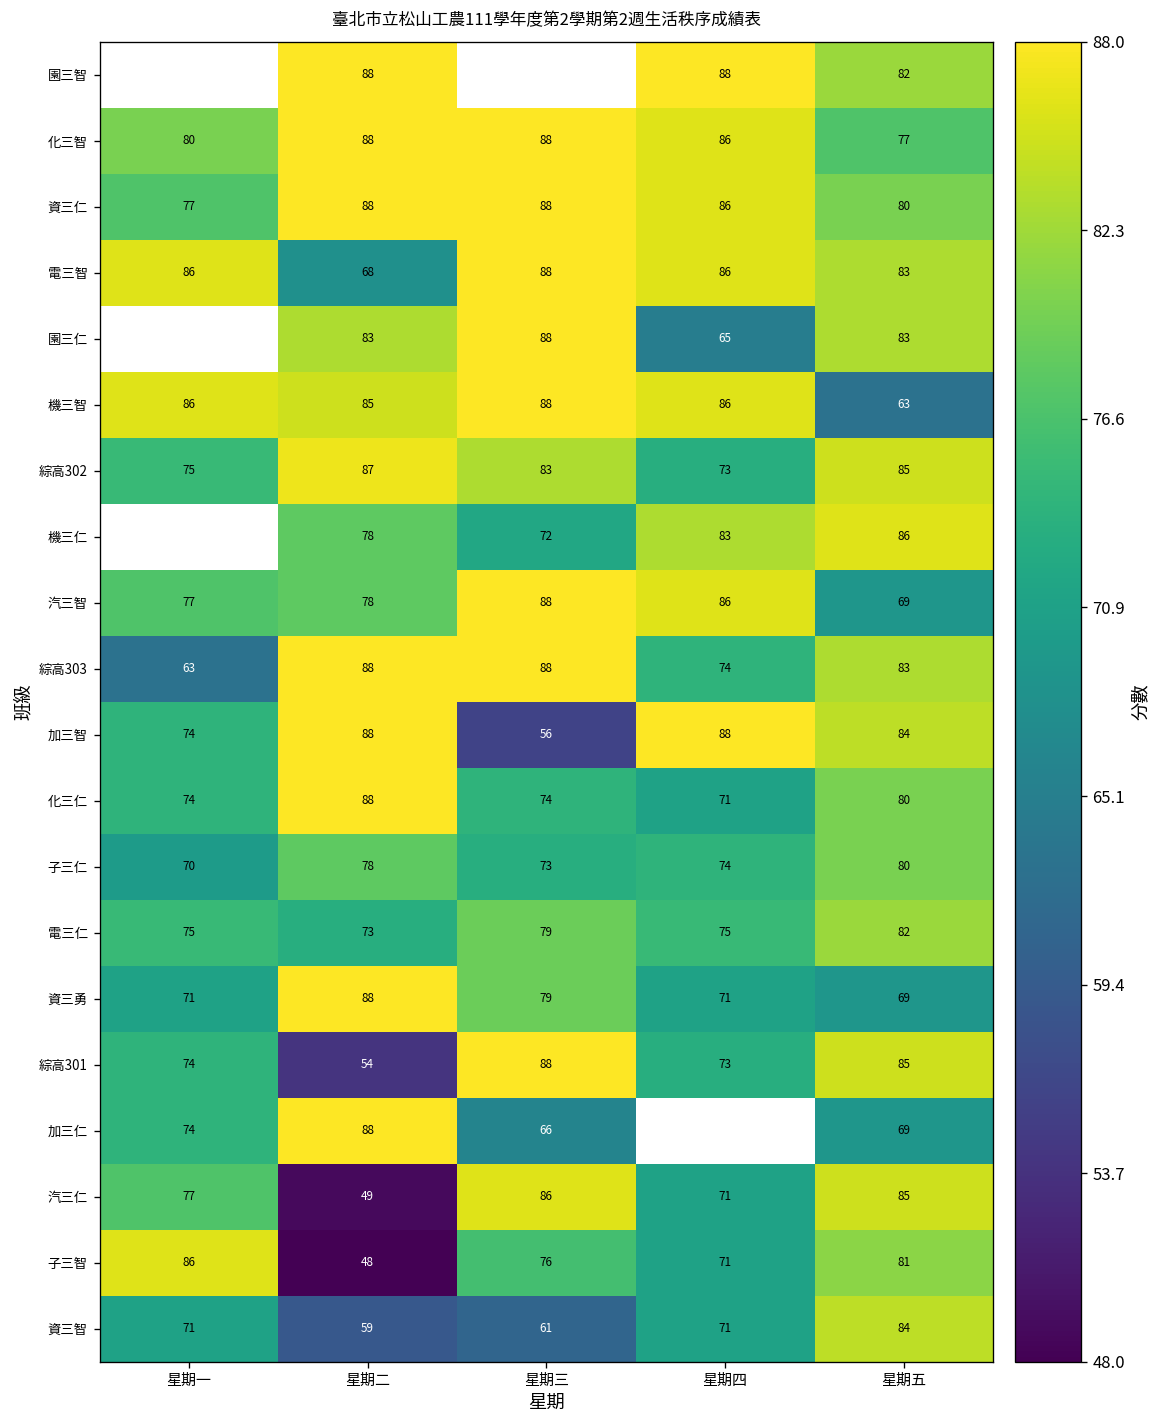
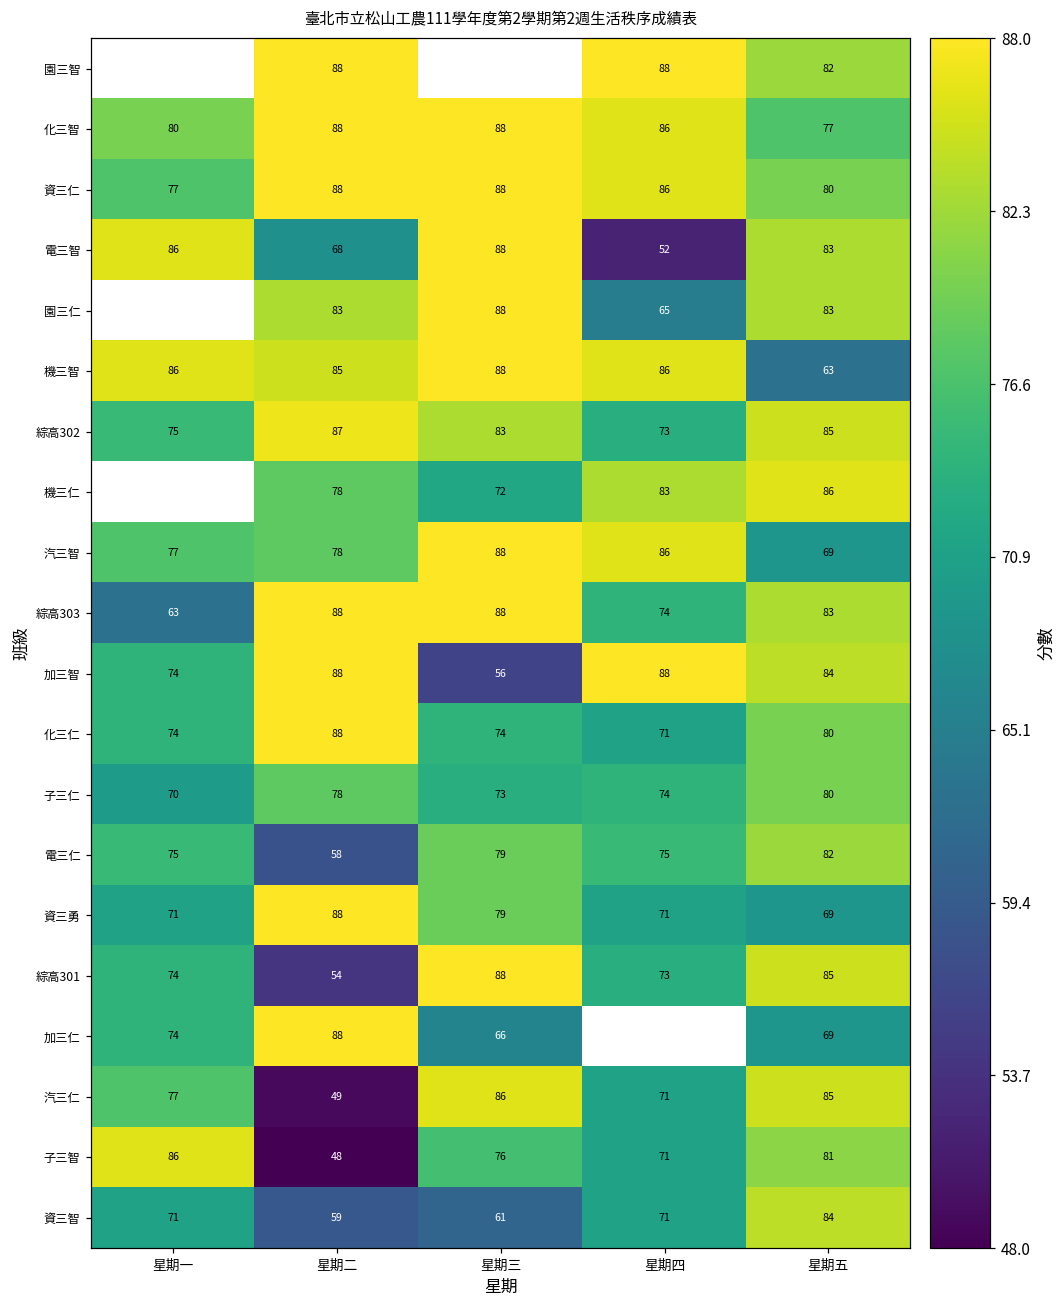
  {
    "園三智": {
      "星期二": 88,
      "星期四": 88,
      "星期五": 82
    },
    "化三智": {
      "星期一": 80,
      "星期二": 88,
      "星期三": 88,
      "星期四": 86,
      "星期五": 77
    },
    "資三仁": {
      "星期一": 77,
      "星期二": 88,
      "星期三": 88,
      "星期四": 86,
      "星期五": 80
    },
    "電三智": {
      "星期一": 86,
      "星期二": 68,
      "星期三": 88,
-     "星期四": 86,
+     "星期四": 52,
      "星期五": 83
    },
    "園三仁": {
      "星期二": 83,
      "星期三": 88,
      "星期四": 65,
      "星期五": 83
    },
    "機三智": {
      "星期一": 86,
      "星期二": 85,
      "星期三": 88,
      "星期四": 86,
      "星期五": 63
    },
    "綜高302": {
      "星期一": 75,
      "星期二": 87,
      "星期三": 83,
      "星期四": 73,
      "星期五": 85
    },
    "機三仁": {
      "星期二": 78,
      "星期三": 72,
      "星期四": 83,
      "星期五": 86
    },
    "汽三智": {
      "星期一": 77,
      "星期二": 78,
      "星期三": 88,
      "星期四": 86,
      "星期五": 69
    },
    "綜高303": {
      "星期一": 63,
      "星期二": 88,
      "星期三": 88,
      "星期四": 74,
      "星期五": 83
    },
    "加三智": {
      "星期一": 74,
      "星期二": 88,
      "星期三": 56,
      "星期四": 88,
      "星期五": 84
    },
    "化三仁": {
      "星期一": 74,
      "星期二": 88,
      "星期三": 74,
      "星期四": 71,
      "星期五": 80
    },
    "子三仁": {
      "星期一": 70,
      "星期二": 78,
      "星期三": 73,
      "星期四": 74,
      "星期五": 80
    },
    "電三仁": {
      "星期一": 75,
-     "星期二": 73,
+     "星期二": 58,
      "星期三": 79,
      "星期四": 75,
      "星期五": 82
    },
    "資三勇": {
      "星期一": 71,
      "星期二": 88,
      "星期三": 79,
      "星期四": 71,
      "星期五": 69
    },
    "綜高301": {
      "星期一": 74,
      "星期二": 54,
      "星期三": 88,
      "星期四": 73,
      "星期五": 85
    },
    "加三仁": {
      "星期一": 74,
      "星期二": 88,
      "星期三": 66,
      "星期五": 69
    },
    "汽三仁": {
      "星期一": 77,
      "星期二": 49,
      "星期三": 86,
      "星期四": 71,
      "星期五": 85
    },
    "子三智": {
      "星期一": 86,
      "星期二": 48,
      "星期三": 76,
      "星期四": 71,
      "星期五": 81
    },
    "資三智": {
      "星期一": 71,
      "星期二": 59,
      "星期三": 61,
      "星期四": 71,
      "星期五": 84
    }
  }
